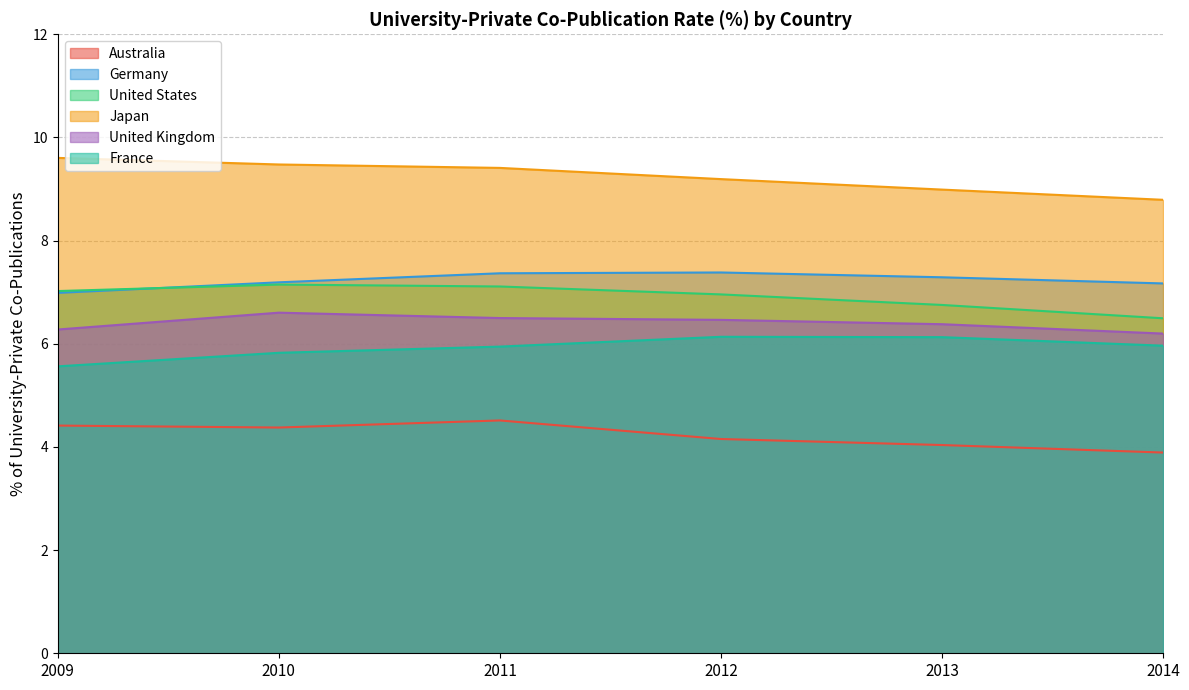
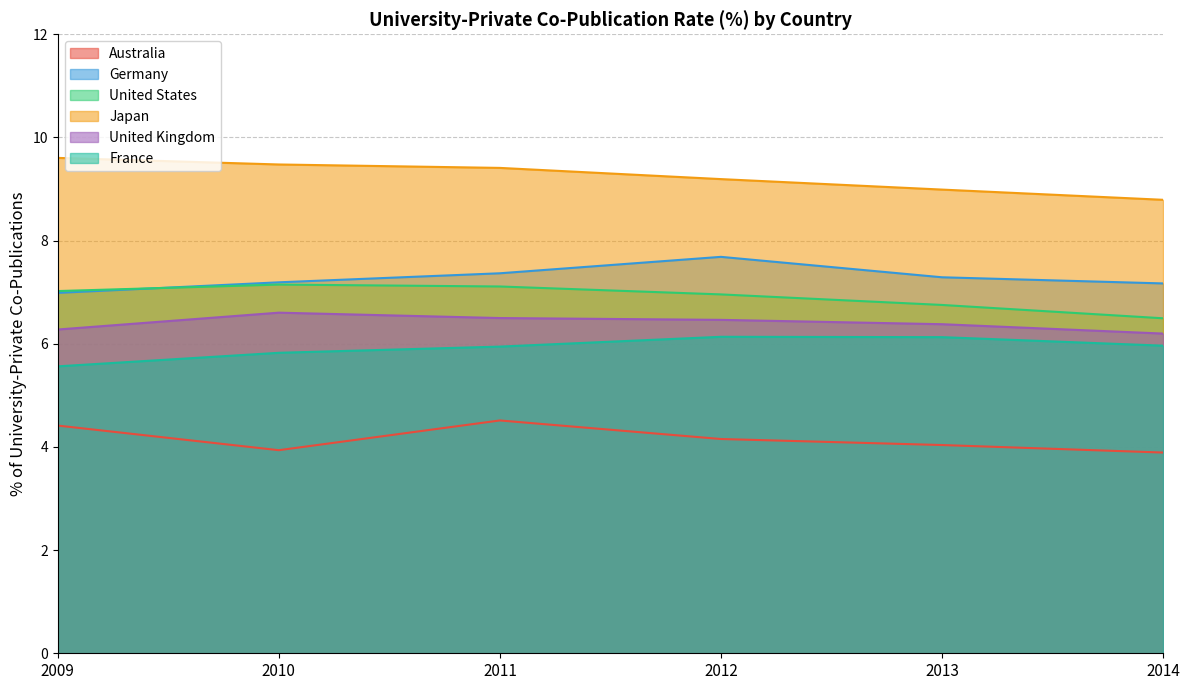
  {
    "Australia": {
      "2009": 4.4,
-     "2010": 4.4,
+     "2010": 3.9,
      "2011": 4.5,
      "2012": 4.2,
      "2013": 4.0,
      "2014": 3.9
    },
    "Germany": {
      "2011": 7.4,
-     "2012": 7.4,
+     "2012": 7.7,
      "2013": 7.3,
      "2014": 7.2
    },
    "Japan": {
      "2009": 9.6,
      "2010": 9.5,
      "2011": 9.4,
      "2012": 9.2,
      "2013": 9.0,
      "2014": 8.8
    },
    "United Kingdom": {
      "2009": 6.3,
      "2010": 6.6,
      "2011": 6.5,
      "2012": 6.5,
      "2013": 6.4,
      "2014": 6.2
    }
  }
